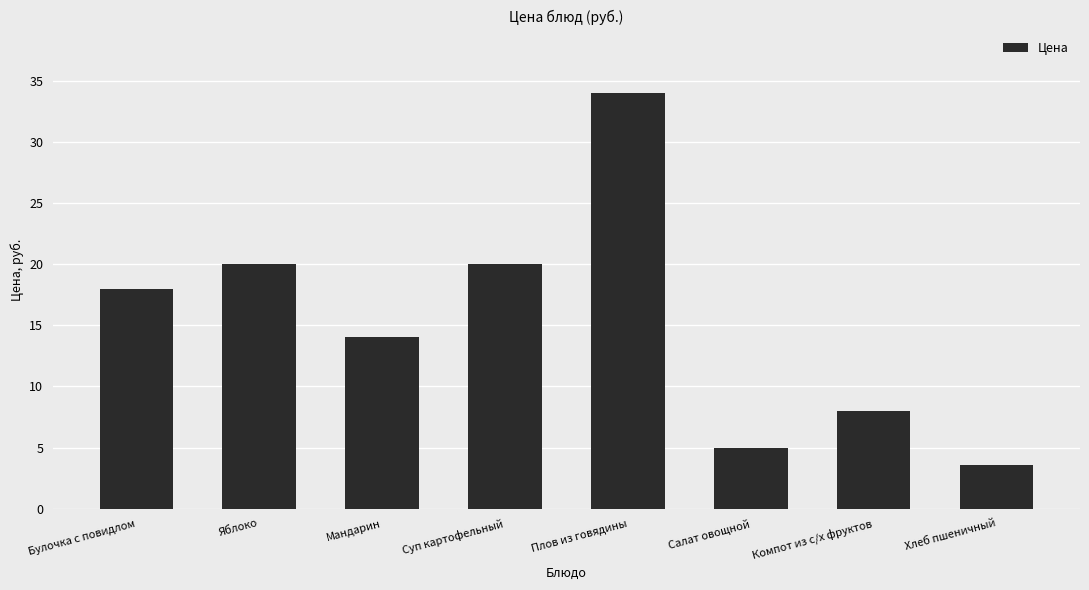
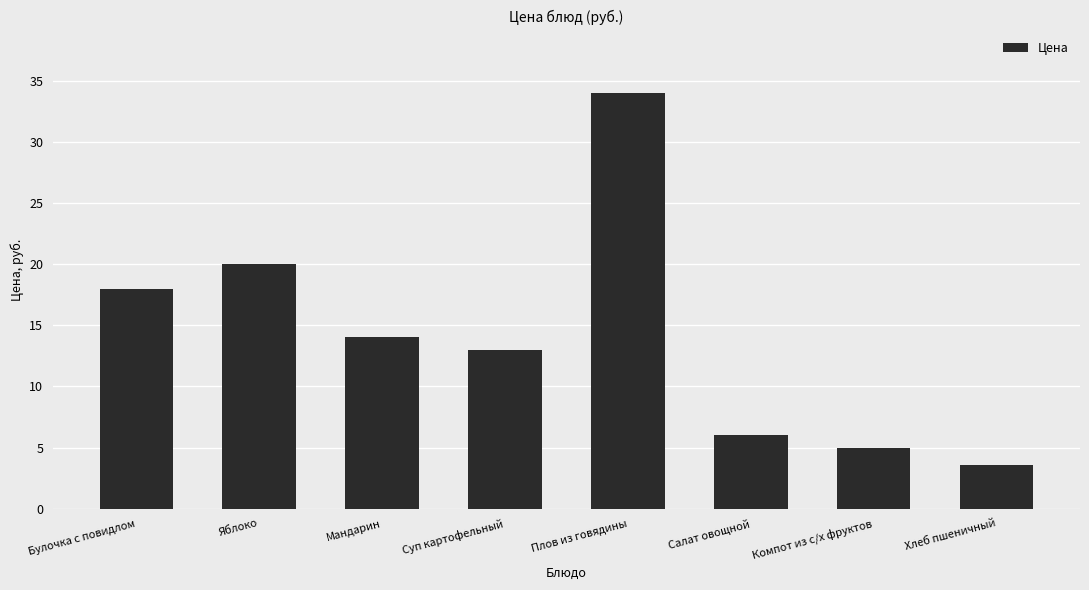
  {
    "Булочка с повидлом": 18,
    "Яблоко": 20,
    "Мандарин": 14,
-   "Суп картофельный": 20,
+   "Суп картофельный": 13,
    "Плов из говядины": 34,
-   "Салат овощной": 5,
-   "Компот из с/х фруктов": 8,
+   "Салат овощной": 6,
+   "Компот из с/х фруктов": 5,
    "Хлеб пшеничный": 3.6
  }
